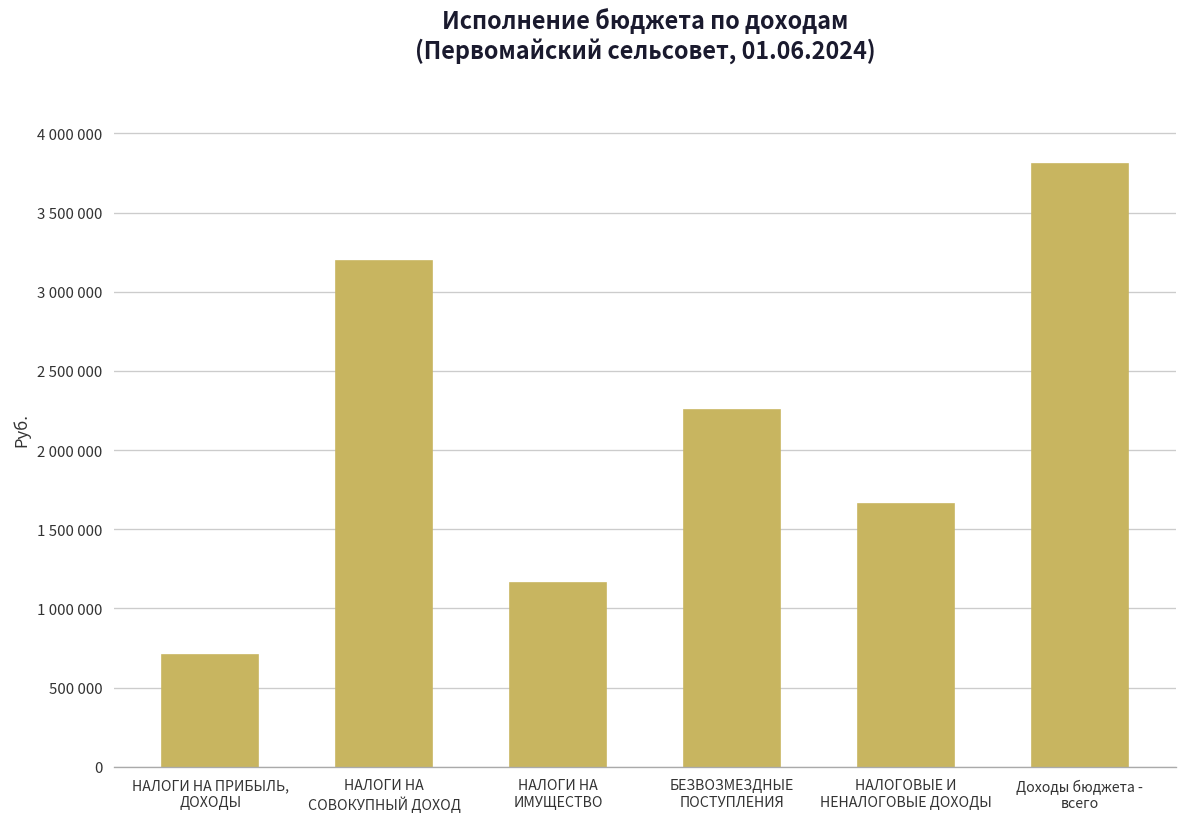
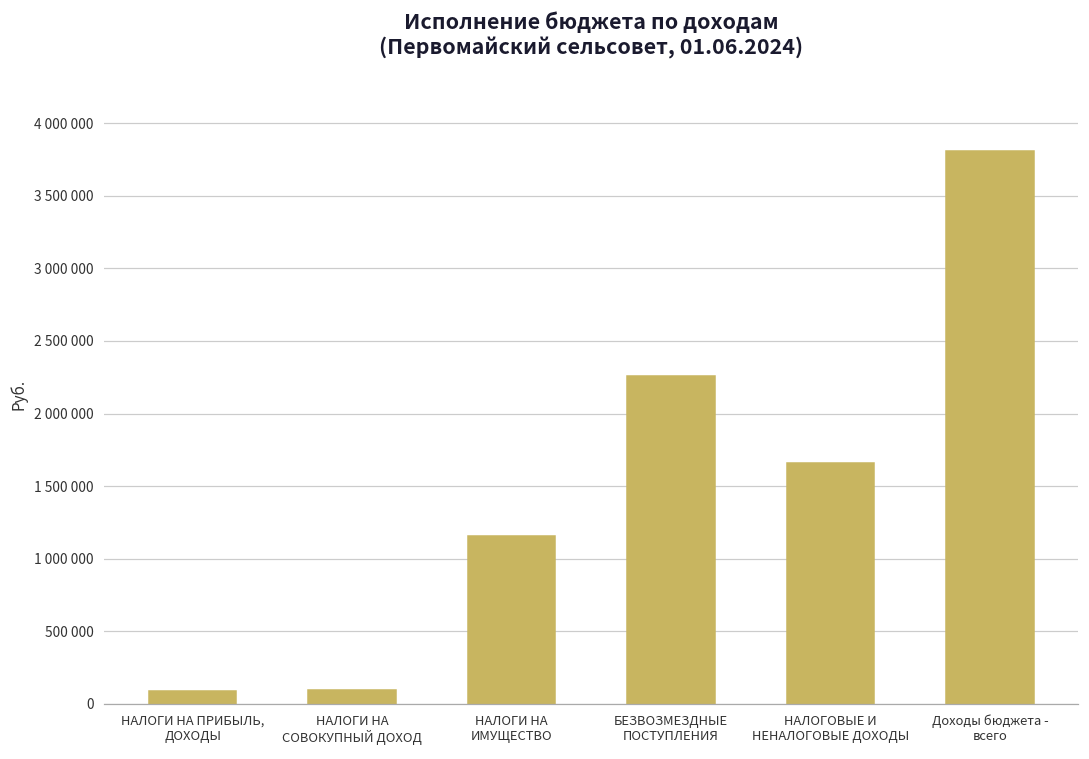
  {
-   "НАЛОГИ НА ПРИБЫЛЬ, ДОХОДЫ": 710000,
-   "НАЛОГИ НА СОВОКУПНЫЙ ДОХОД": 3200000,
+   "НАЛОГИ НА ПРИБЫЛЬ, ДОХОДЫ": 90000,
+   "НАЛОГИ НА СОВОКУПНЫЙ ДОХОД": 100000,
    "НАЛОГИ НА ИМУЩЕСТВО": 1160000,
    "БЕЗВОЗМЕЗДНЫЕ ПОСТУПЛЕНИЯ": 2260000,
    "НАЛОГОВЫЕ И НЕНАЛОГОВЫЕ ДОХОДЫ": 1660000,
    "Доходы бюджета - всего": 3810000
  }
